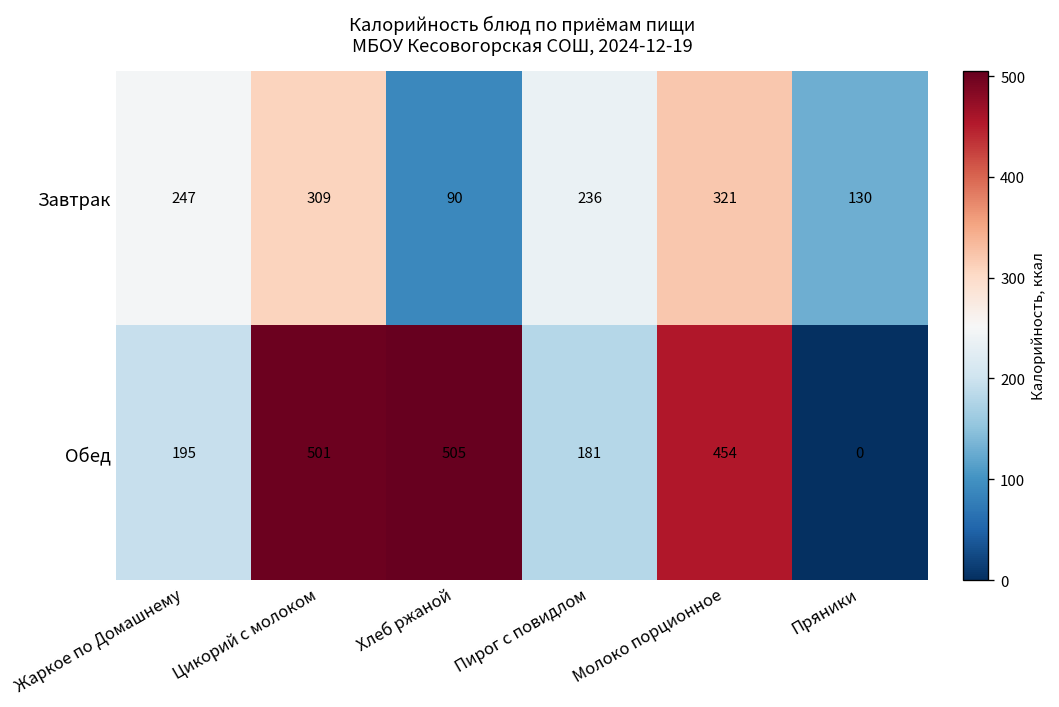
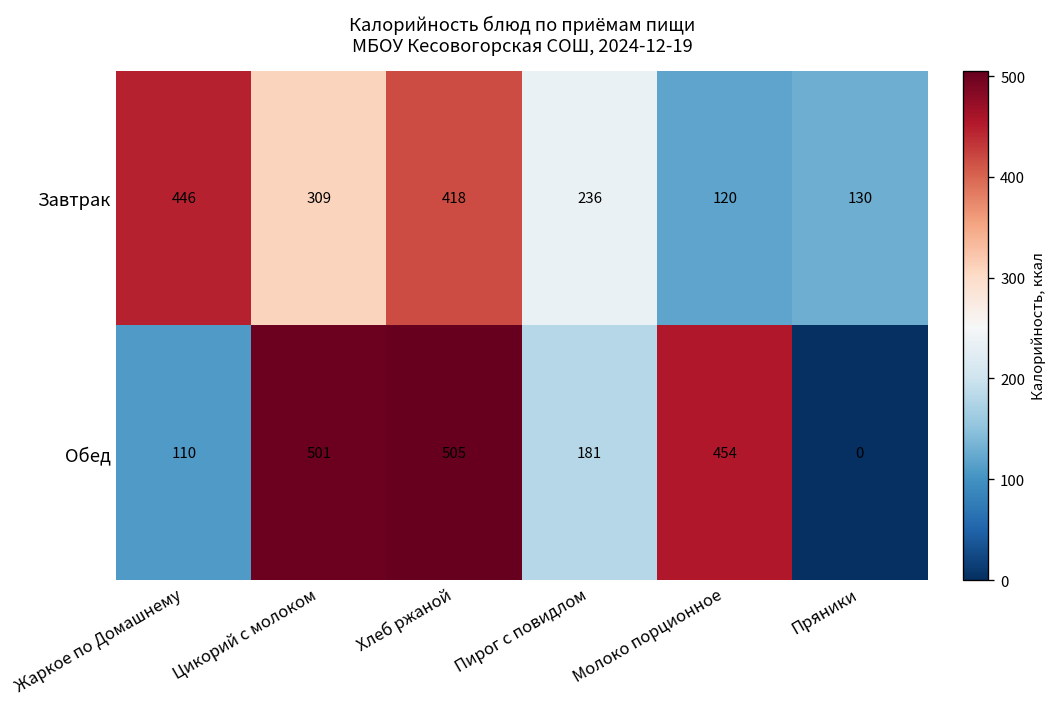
  {
    "Завтрак": {
-     "Жаркое по Домашнему": 247,
+     "Жаркое по Домашнему": 446,
      "Цикорий с молоком": 309,
-     "Хлеб ржаной": 90,
+     "Хлеб ржаной": 418,
      "Пирог с повидлом": 236,
-     "Молоко порционное": 321,
+     "Молоко порционное": 120,
      "Пряники": 130
    },
    "Обед": {
-     "Жаркое по Домашнему": 195,
+     "Жаркое по Домашнему": 110,
      "Цикорий с молоком": 501,
      "Хлеб ржаной": 505,
      "Пирог с повидлом": 181,
      "Молоко порционное": 454,
      "Пряники": 0
    }
  }
